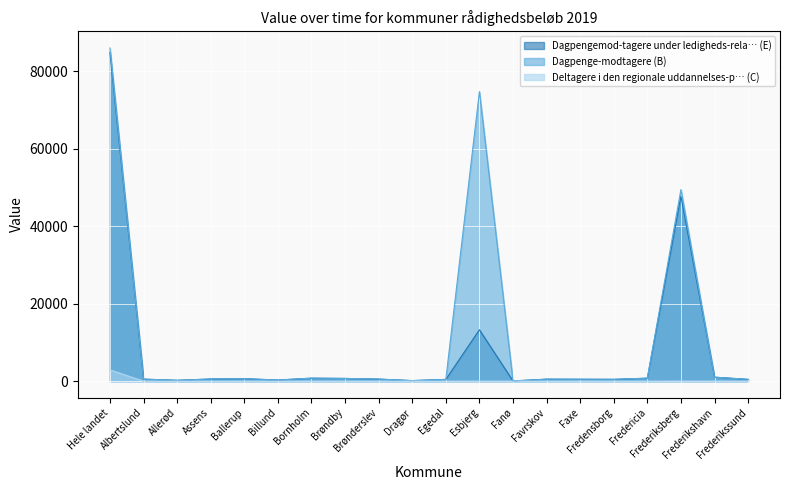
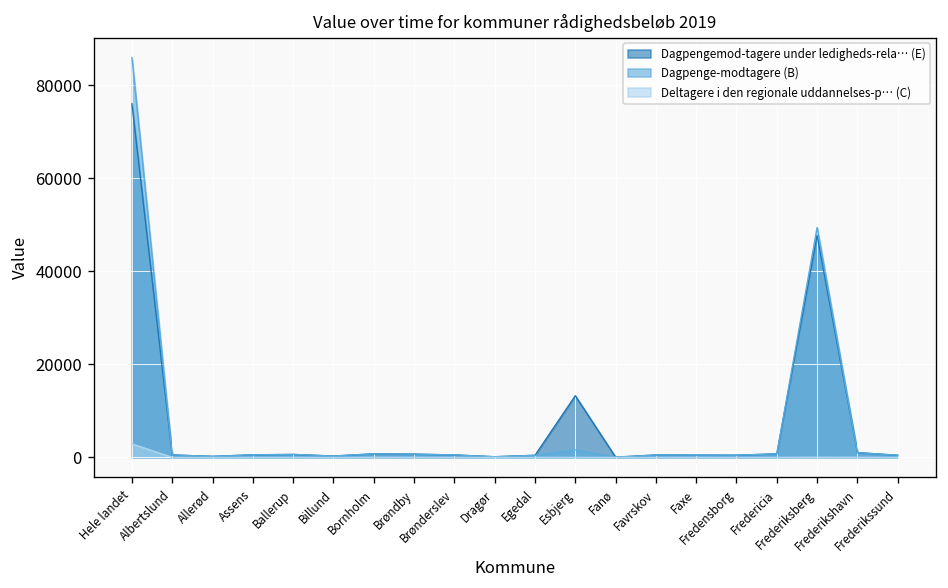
  {
    "Dagpengemod-tagere under ledigheds-rela… (E)": {
-     "Hele landet": 85000,
+     "Hele landet": 76000,
      "Esbjerg": 13000,
      "Frederiksberg": 48000
    },
    "Dagpenge-modtagere (B)": {
      "Hele landet": 86000,
-     "Esbjerg": 75000,
+     "Esbjerg": 2000,
      "Frederiksberg": 49000
    },
    "Deltagere i den regionale uddannelses-p… (C)": {
      "Hele landet": 3000,
      "Bornholm": 0,
      "Brøndby": 0,
      "Esbjerg": 0,
      "Fredericia": 0,
      "Frederiksberg": 0,
      "Frederikshavn": 0
    }
  }
